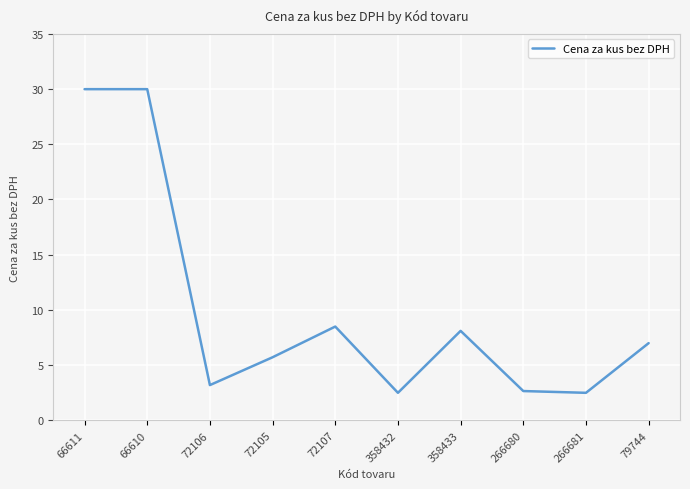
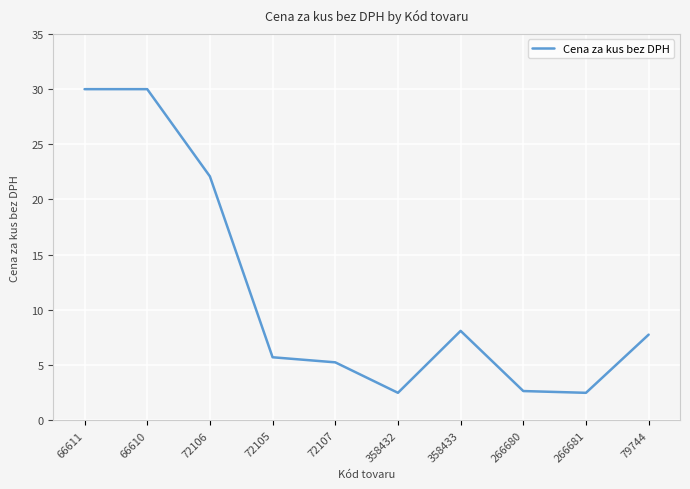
  {
    "66611": 30.0,
    "66610": 30.0,
-   "72106": 3.2,
+   "72106": 22.1,
    "72105": 5.7,
-   "72107": 8.5,
+   "72107": 5.3,
    "358432": 2.5,
    "358433": 8.1,
    "266680": 2.7,
    "266681": 2.5,
-   "79744": 7.0
+   "79744": 7.8
  }
